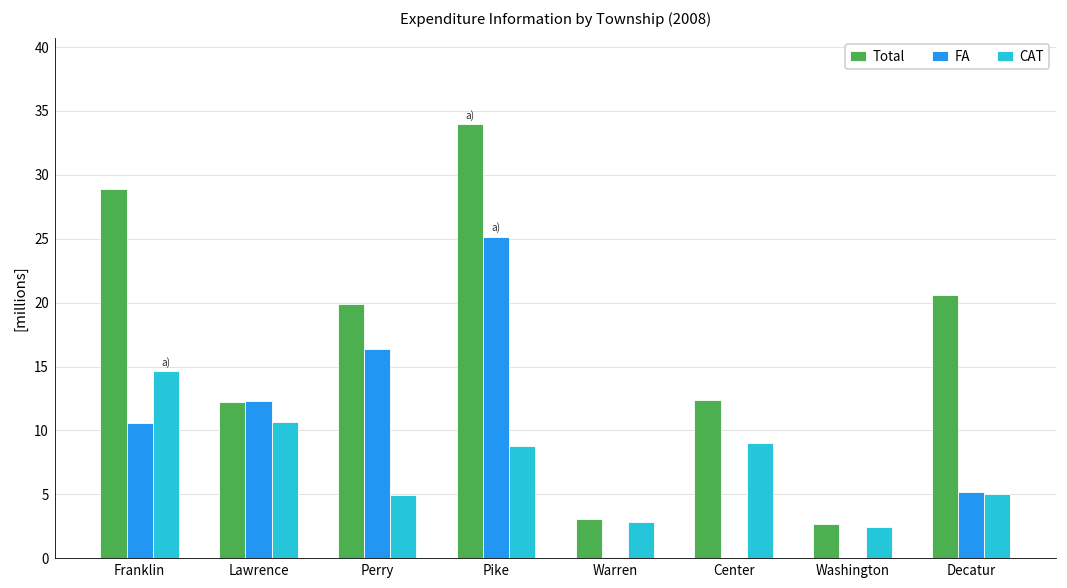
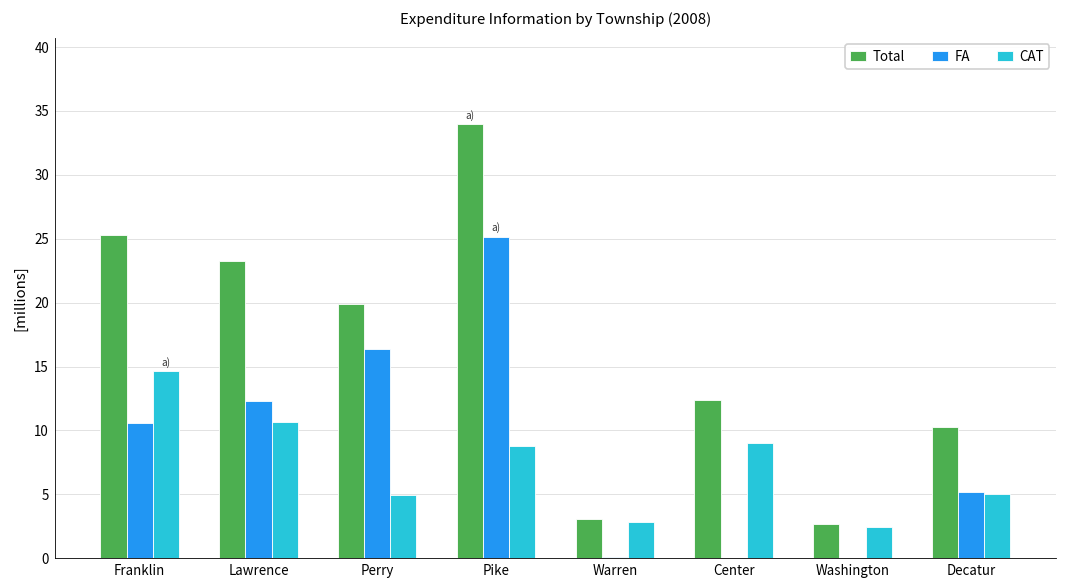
  {
    "Total": {
-     "Franklin": 28.9,
-     "Lawrence": 12.3,
+     "Franklin": 25.3,
+     "Lawrence": 23.3,
      "Perry": 19.9,
      "Pike": 33.9,
      "Warren": 3.1,
      "Center": 12.4,
      "Washington": 2.7,
-     "Decatur": 20.6
+     "Decatur": 10.3
    }
  }
